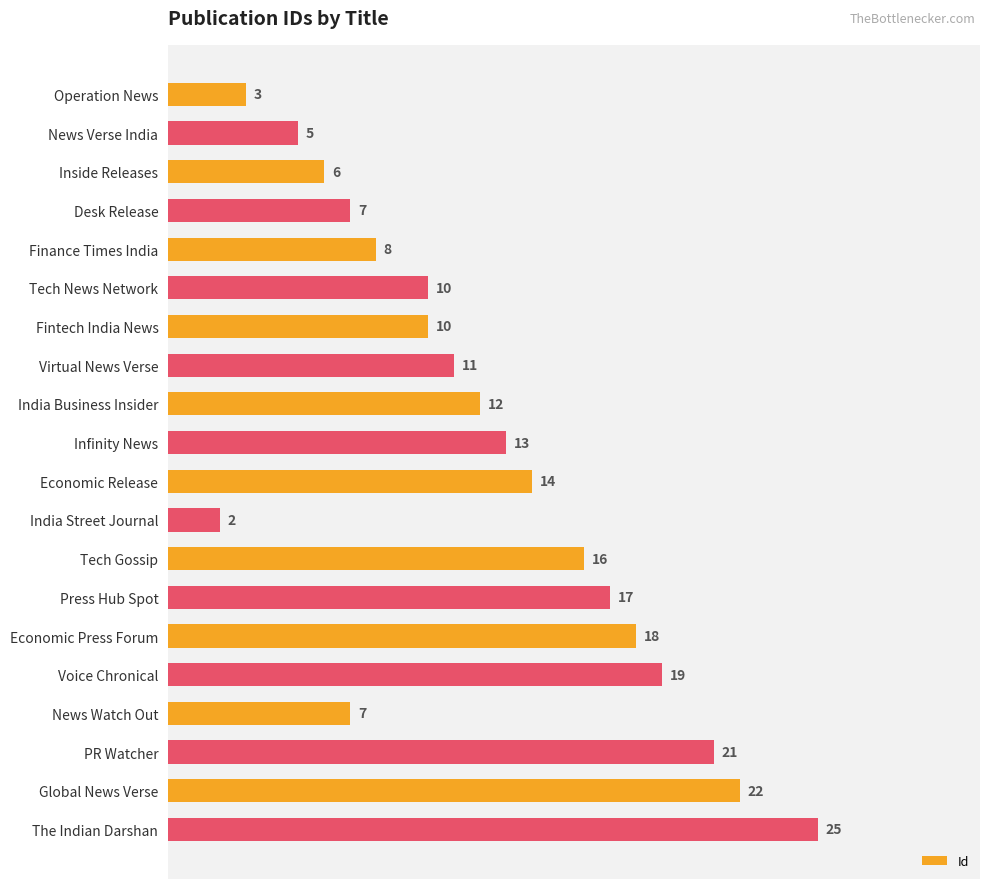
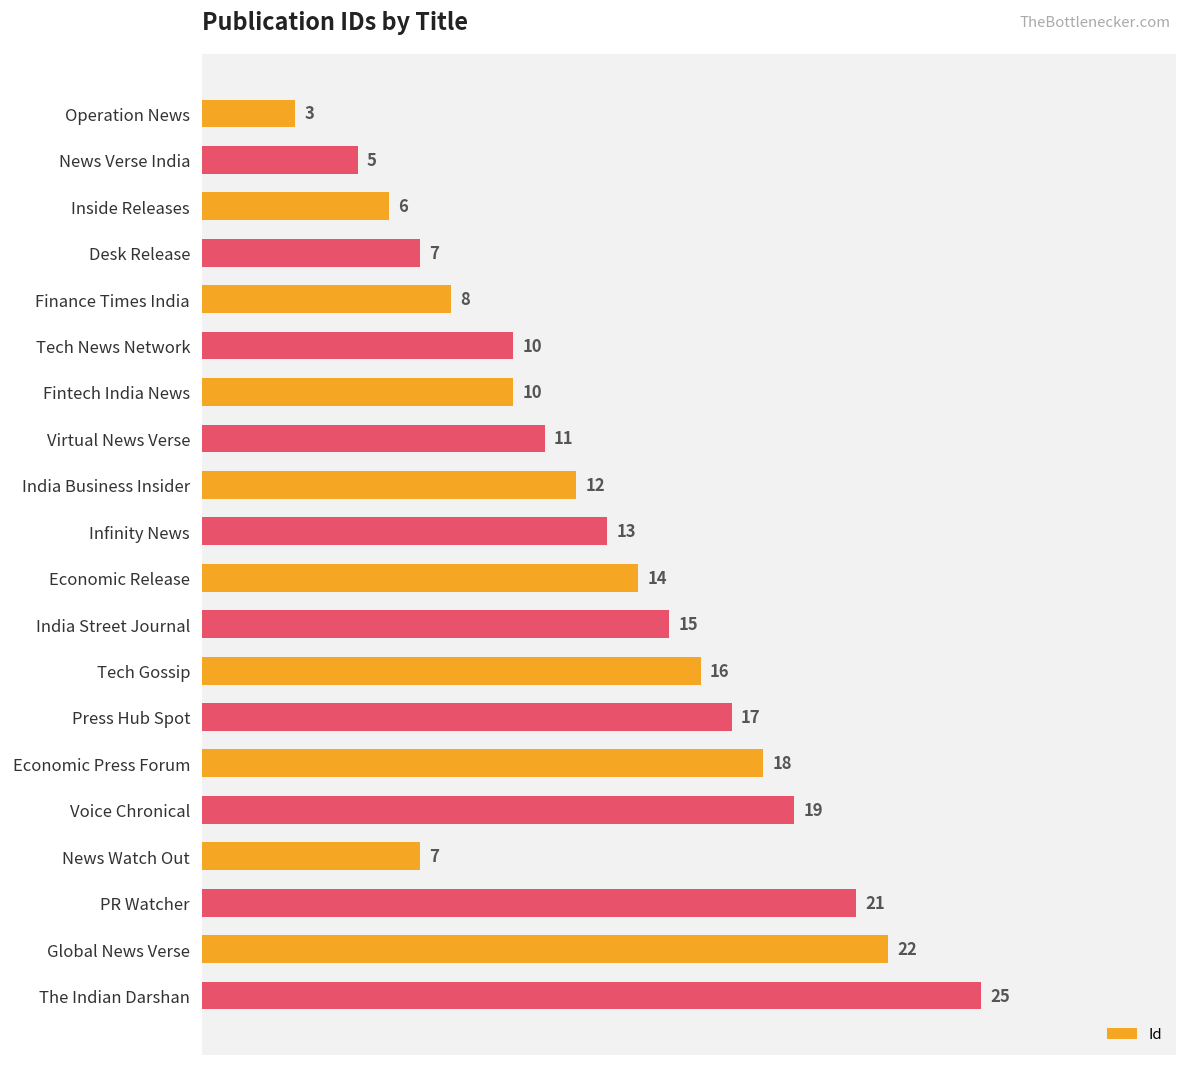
  {
    "Operation News": 3,
    "News Verse India": 5,
    "Inside Releases": 6,
    "Desk Release": 7,
    "Finance Times India": 8,
    "Tech News Network": 10,
    "Fintech India News": 10,
    "Virtual News Verse": 11,
    "India Business Insider": 12,
    "Infinity News": 13,
    "Economic Release": 14,
-   "India Street Journal": 2,
+   "India Street Journal": 15,
    "Tech Gossip": 16,
    "Press Hub Spot": 17,
    "Economic Press Forum": 18,
    "Voice Chronical": 19,
    "News Watch Out": 7,
    "PR Watcher": 21,
    "Global News Verse": 22,
    "The Indian Darshan": 25
  }
